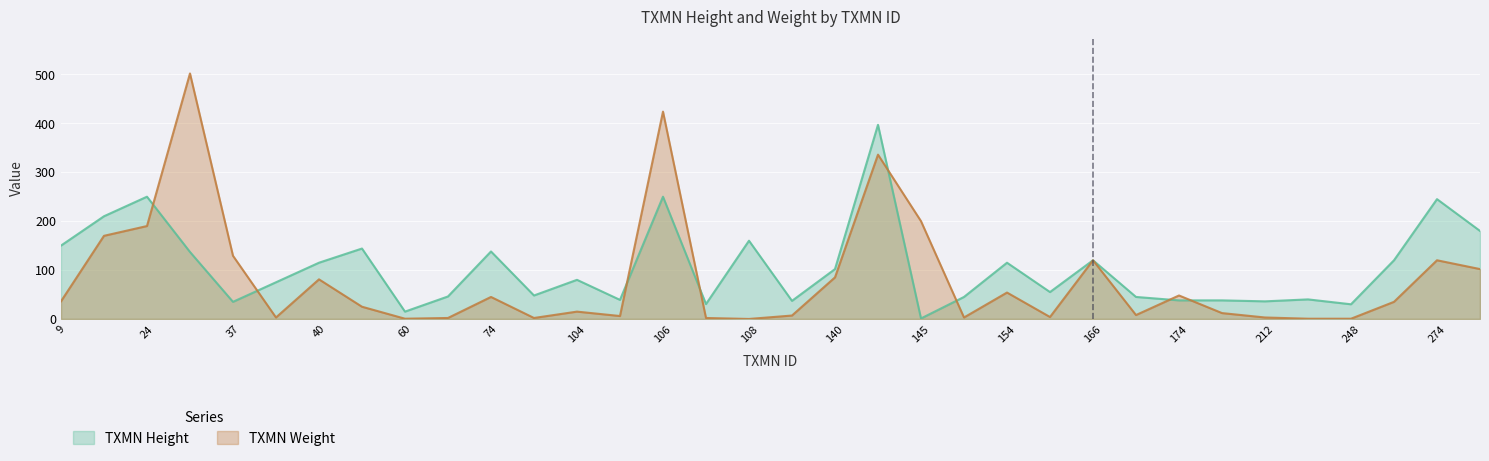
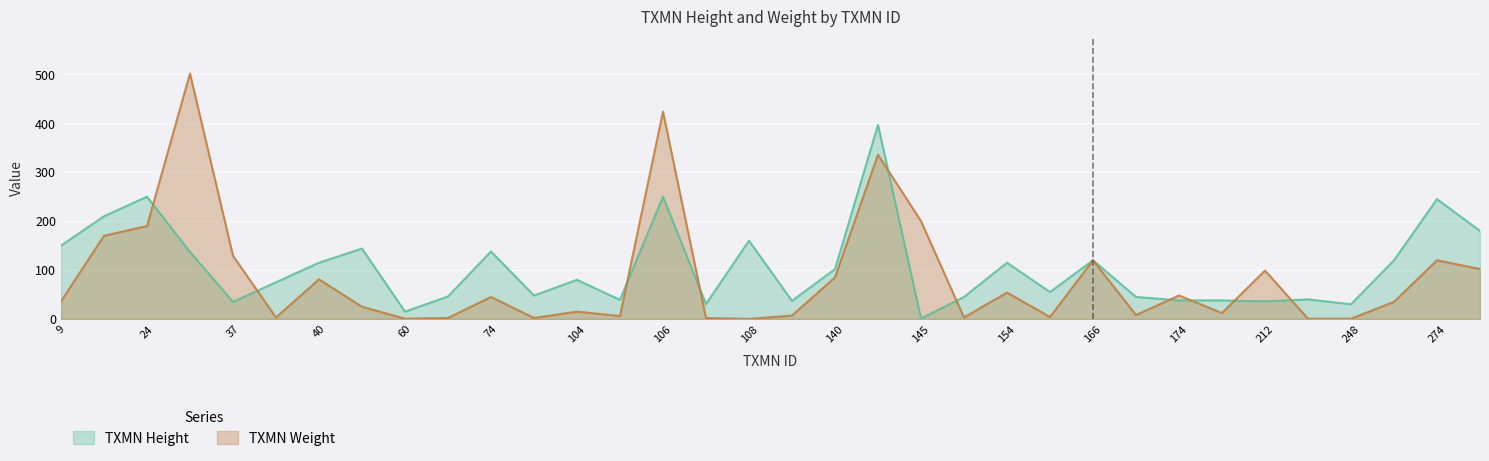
  {
    "TXMN Height": {
      "24": 250,
      "37": 40,
      "40": 120,
      "60": 20,
      "74": 140,
      "104": 80,
      "106": 250,
      "108": 160,
      "140": 100,
      "145": 0,
      "154": 120,
      "174": 40,
      "212": 40,
      "248": 30,
      "274": 250
    },
    "TXMN Weight": {
      "24": 190,
      "37": 130,
      "40": 80,
      "60": 0,
      "74": 50,
      "104": 20,
      "106": 420,
      "108": 0,
      "140": 90,
      "145": 200,
      "154": 50,
      "174": 50,
-     "212": 0,
+     "212": 100,
      "248": 0,
      "274": 120
    }
  }
